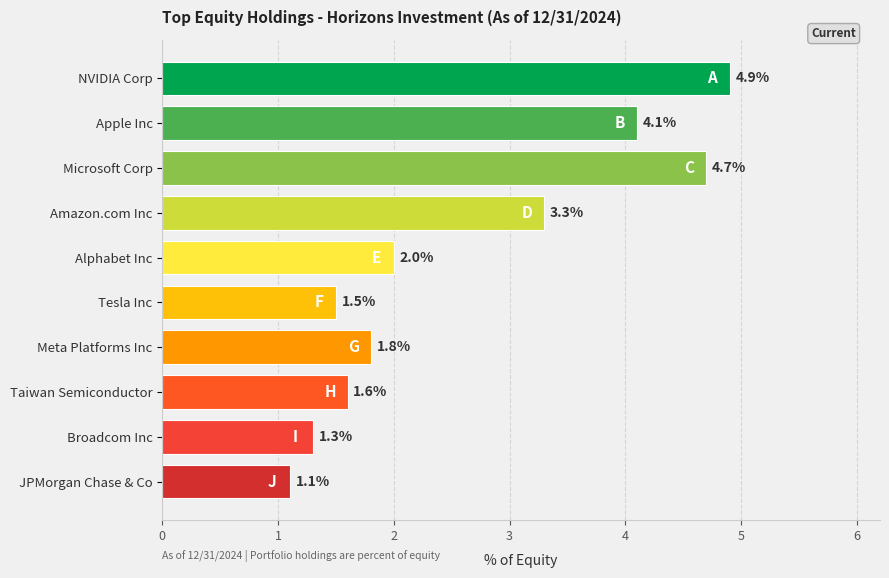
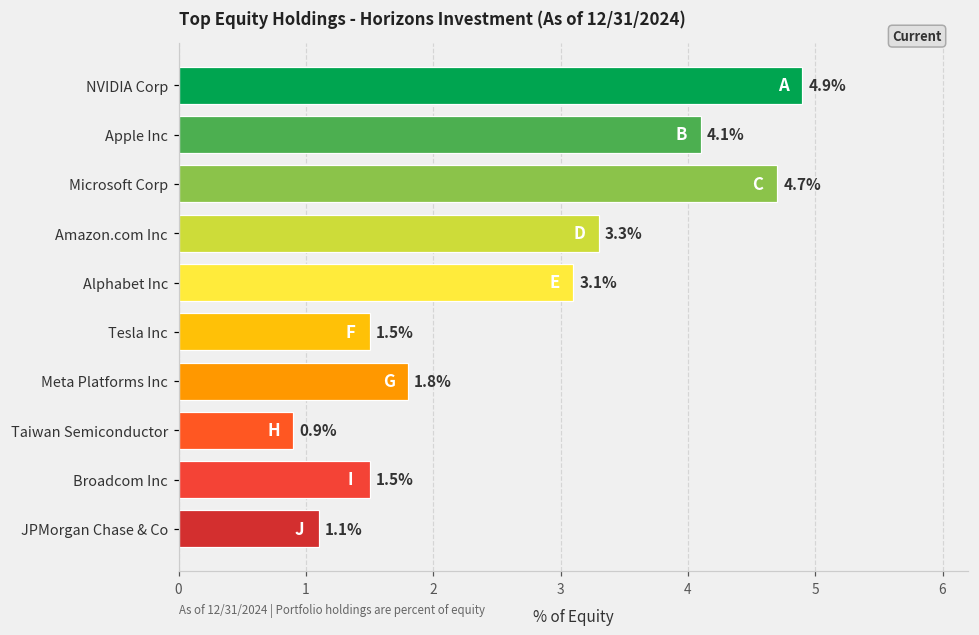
  {
    "NVIDIA Corp": "4.9%",
    "Apple Inc": "4.1%",
    "Microsoft Corp": "4.7%",
    "Amazon.com Inc": "3.3%",
-   "Alphabet Inc": "2.0%",
+   "Alphabet Inc": "3.1%",
    "Tesla Inc": "1.5%",
    "Meta Platforms Inc": "1.8%",
-   "Taiwan Semiconductor": "1.6%",
-   "Broadcom Inc": "1.3%",
+   "Taiwan Semiconductor": "0.9%",
+   "Broadcom Inc": "1.5%",
    "JPMorgan Chase & Co": "1.1%"
  }
